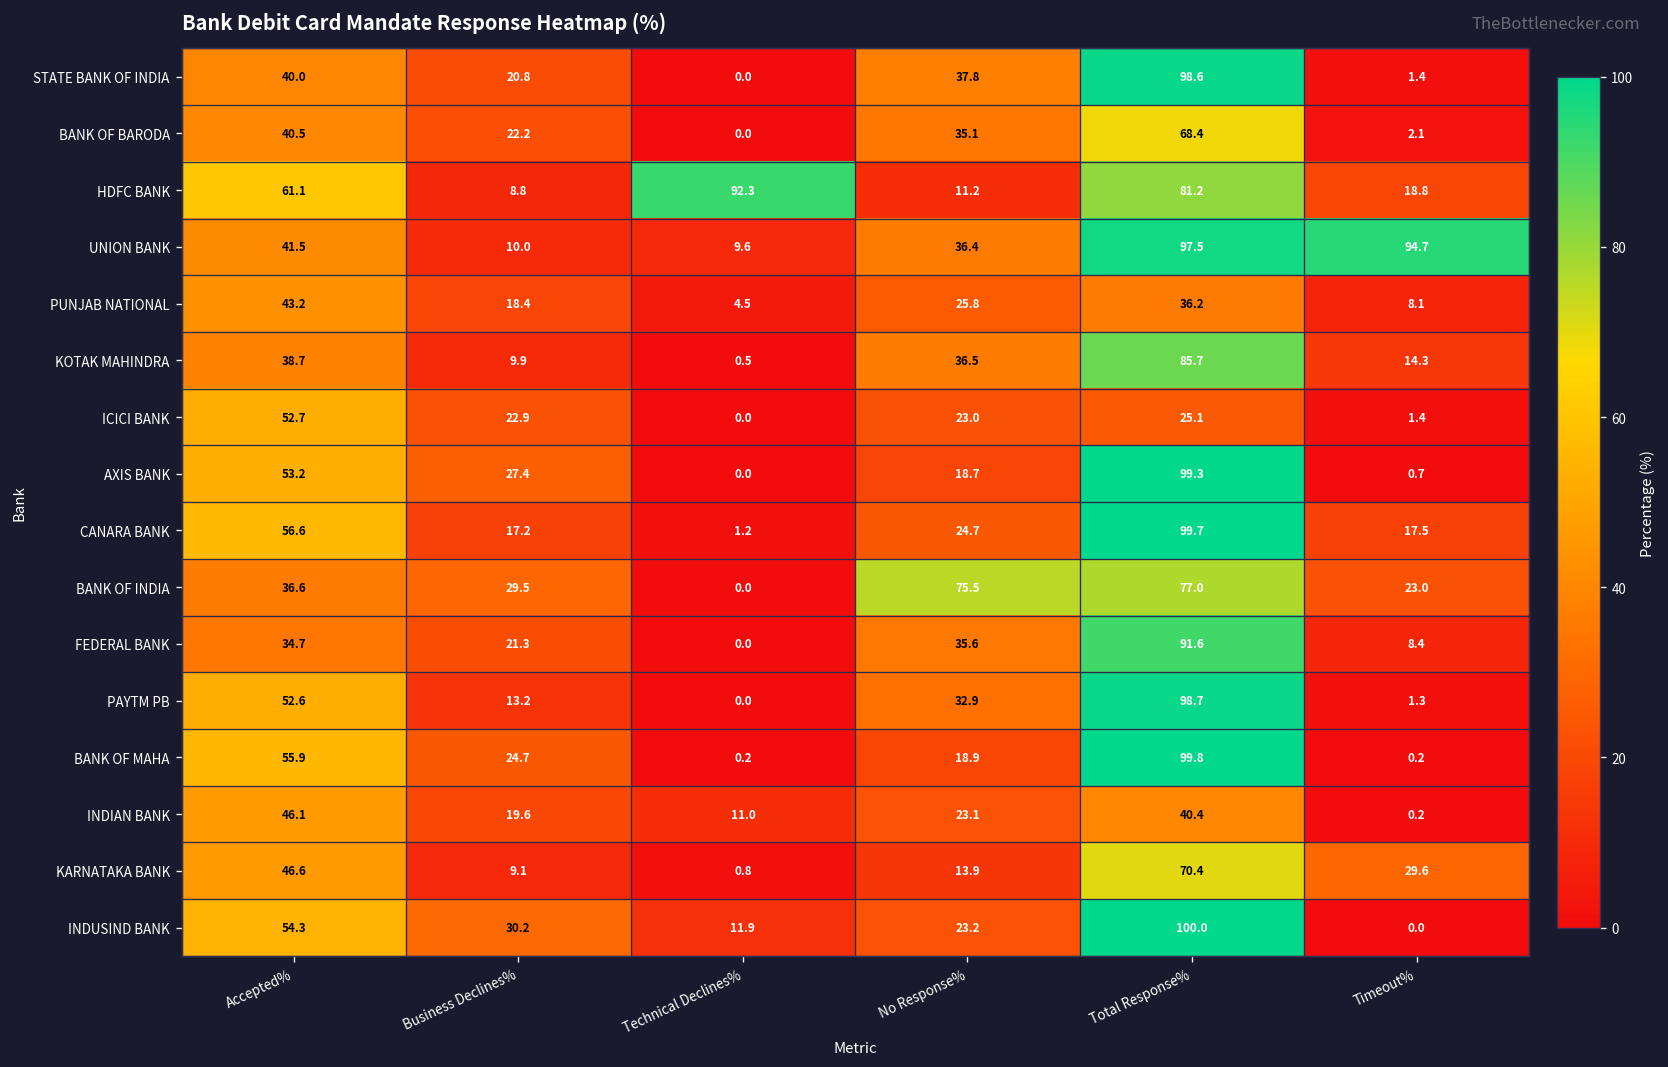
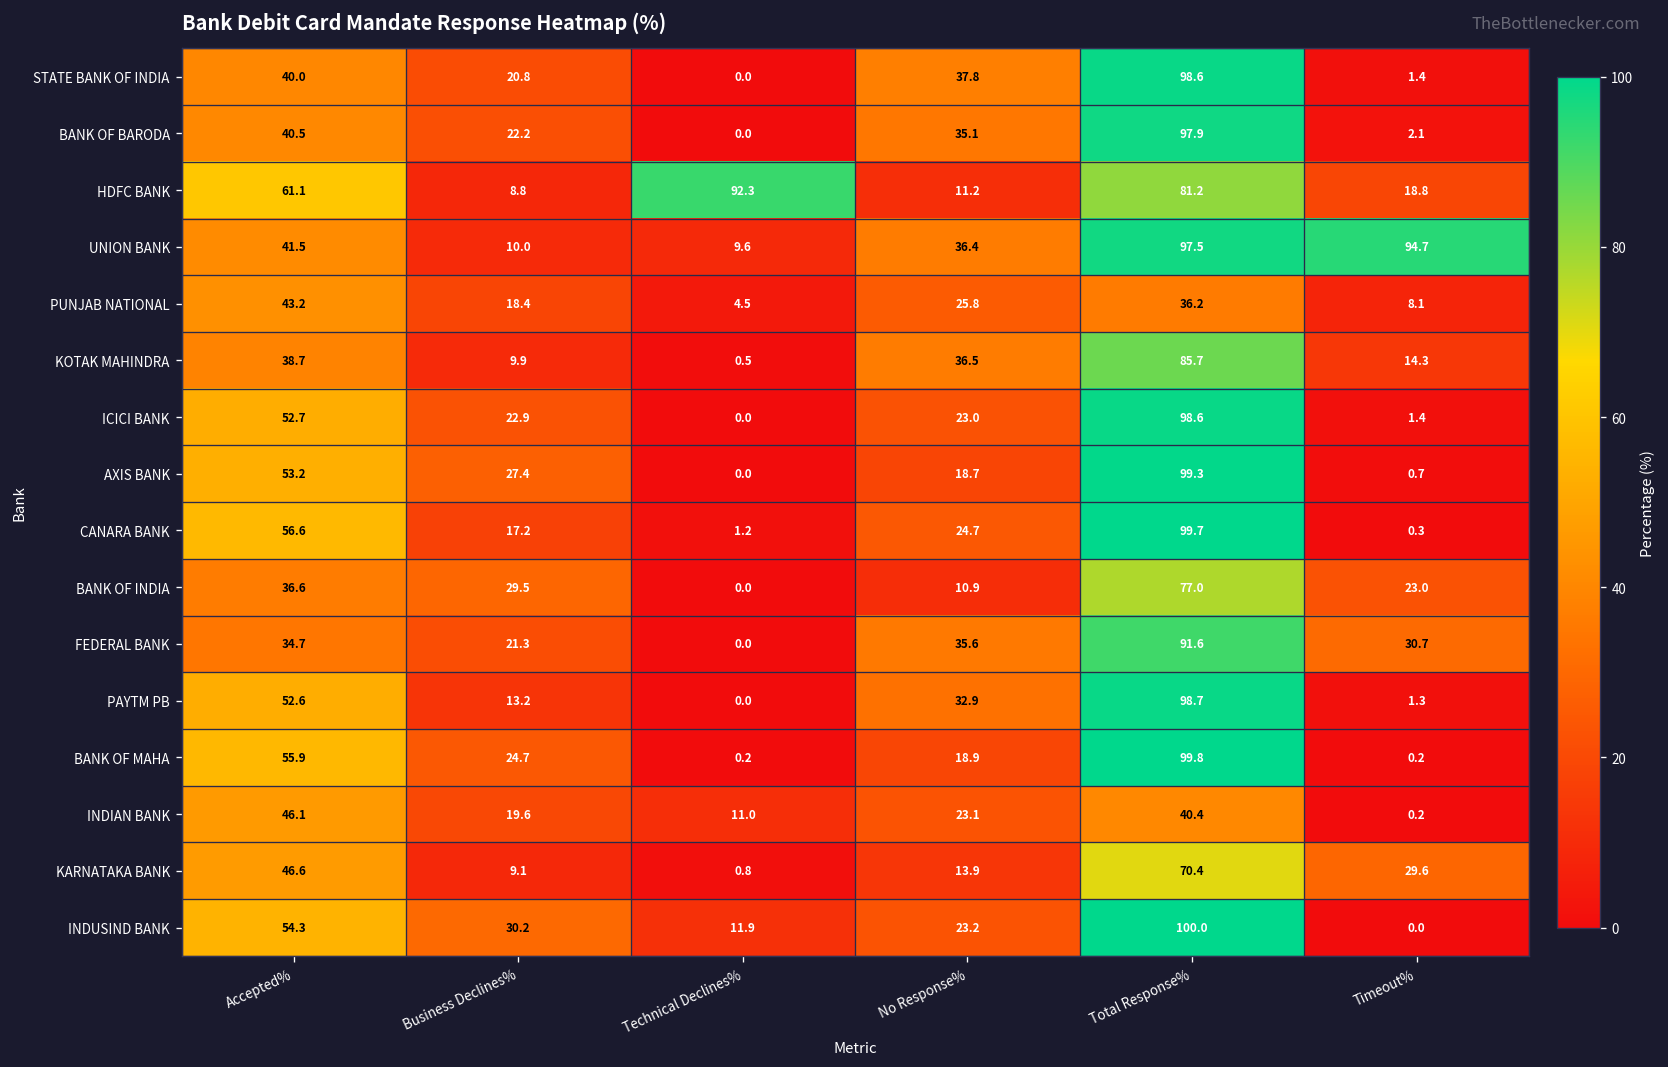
  {
    "STATE BANK OF INDIA": {
      "Accepted%": 40.0,
      "Business Declines%": 20.8,
      "Technical Declines%": 0.0,
      "No Response%": 37.8,
      "Total Response%": 98.6,
      "Timeout%": 1.4
    },
    "BANK OF BARODA": {
      "Accepted%": 40.5,
      "Business Declines%": 22.2,
      "Technical Declines%": 0.0,
      "No Response%": 35.1,
-     "Total Response%": 68.4,
+     "Total Response%": 97.9,
      "Timeout%": 2.1
    },
    "HDFC BANK": {
      "Accepted%": 61.1,
      "Business Declines%": 8.8,
      "Technical Declines%": 92.3,
      "No Response%": 11.2,
      "Total Response%": 81.2,
      "Timeout%": 18.8
    },
    "UNION BANK": {
      "Accepted%": 41.5,
      "Business Declines%": 10.0,
      "Technical Declines%": 9.6,
      "No Response%": 36.4,
      "Total Response%": 97.5,
      "Timeout%": 94.7
    },
    "PUNJAB NATIONAL": {
      "Accepted%": 43.2,
      "Business Declines%": 18.4,
      "Technical Declines%": 4.5,
      "No Response%": 25.8,
      "Total Response%": 36.2,
      "Timeout%": 8.1
    },
    "KOTAK MAHINDRA": {
      "Accepted%": 38.7,
      "Business Declines%": 9.9,
      "Technical Declines%": 0.5,
      "No Response%": 36.5,
      "Total Response%": 85.7,
      "Timeout%": 14.3
    },
    "ICICI BANK": {
      "Accepted%": 52.7,
      "Business Declines%": 22.9,
      "Technical Declines%": 0.0,
      "No Response%": 23.0,
-     "Total Response%": 25.1,
+     "Total Response%": 98.6,
      "Timeout%": 1.4
    },
    "AXIS BANK": {
      "Accepted%": 53.2,
      "Business Declines%": 27.4,
      "Technical Declines%": 0.0,
      "No Response%": 18.7,
      "Total Response%": 99.3,
      "Timeout%": 0.7
    },
    "CANARA BANK": {
      "Accepted%": 56.6,
      "Business Declines%": 17.2,
      "Technical Declines%": 1.2,
      "No Response%": 24.7,
      "Total Response%": 99.7,
-     "Timeout%": 17.5
+     "Timeout%": 0.3
    },
    "BANK OF INDIA": {
      "Accepted%": 36.6,
      "Business Declines%": 29.5,
      "Technical Declines%": 0.0,
-     "No Response%": 75.5,
+     "No Response%": 10.9,
      "Total Response%": 77.0,
      "Timeout%": 23.0
    },
    "FEDERAL BANK": {
      "Accepted%": 34.7,
      "Business Declines%": 21.3,
      "Technical Declines%": 0.0,
      "No Response%": 35.6,
      "Total Response%": 91.6,
-     "Timeout%": 8.4
+     "Timeout%": 30.7
    },
    "PAYTM PB": {
      "Accepted%": 52.6,
      "Business Declines%": 13.2,
      "Technical Declines%": 0.0,
      "No Response%": 32.9,
      "Total Response%": 98.7,
      "Timeout%": 1.3
    },
    "BANK OF MAHA": {
      "Accepted%": 55.9,
      "Business Declines%": 24.7,
      "Technical Declines%": 0.2,
      "No Response%": 18.9,
      "Total Response%": 99.8,
      "Timeout%": 0.2
    },
    "INDIAN BANK": {
      "Accepted%": 46.1,
      "Business Declines%": 19.6,
      "Technical Declines%": 11.0,
      "No Response%": 23.1,
      "Total Response%": 40.4,
      "Timeout%": 0.2
    },
    "KARNATAKA BANK": {
      "Accepted%": 46.6,
      "Business Declines%": 9.1,
      "Technical Declines%": 0.8,
      "No Response%": 13.9,
      "Total Response%": 70.4,
      "Timeout%": 29.6
    },
    "INDUSIND BANK": {
      "Accepted%": 54.3,
      "Business Declines%": 30.2,
      "Technical Declines%": 11.9,
      "No Response%": 23.2,
      "Total Response%": 100.0,
      "Timeout%": 0.0
    }
  }
